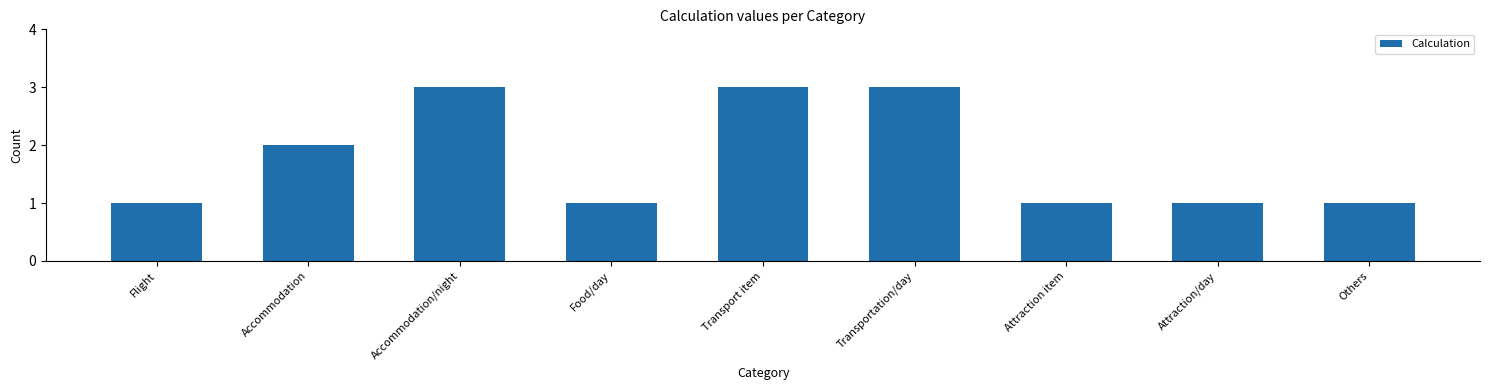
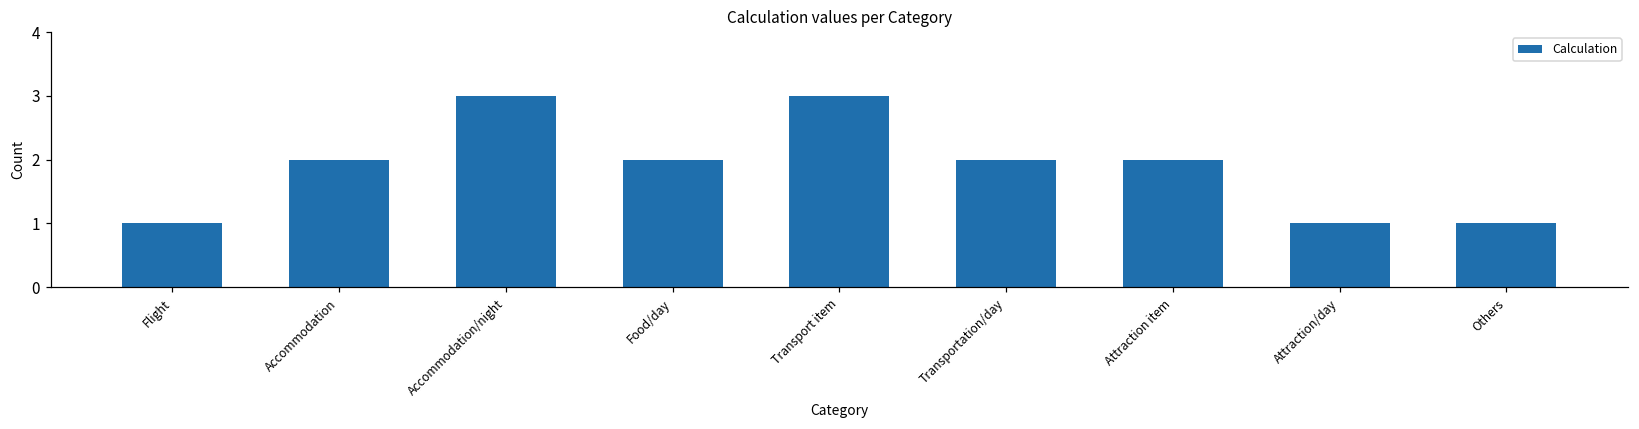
  {
    "Flight": 1,
    "Accommodation": 2,
    "Accommodation/night": 3,
-   "Food/day": 1,
+   "Food/day": 2,
    "Transport item": 3,
-   "Transportation/day": 3,
-   "Attraction item": 1,
+   "Transportation/day": 2,
+   "Attraction item": 2,
    "Attraction/day": 1,
    "Others": 1
  }
